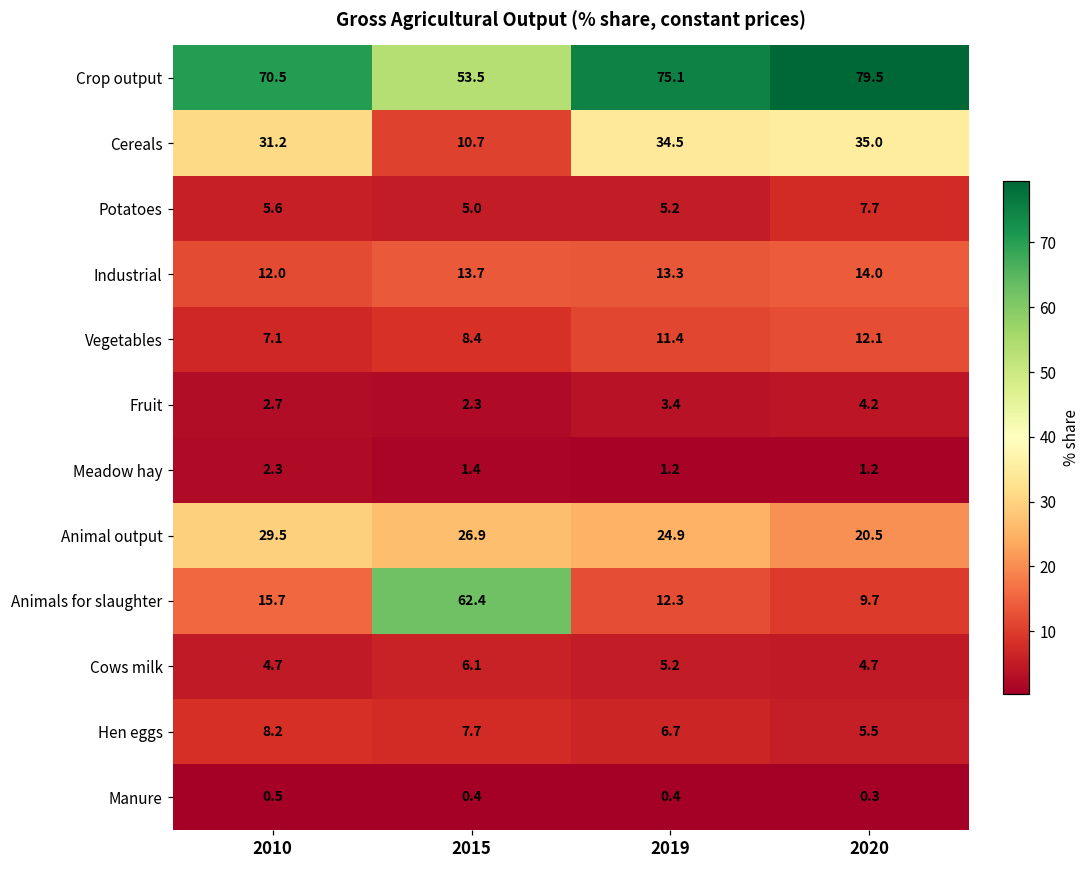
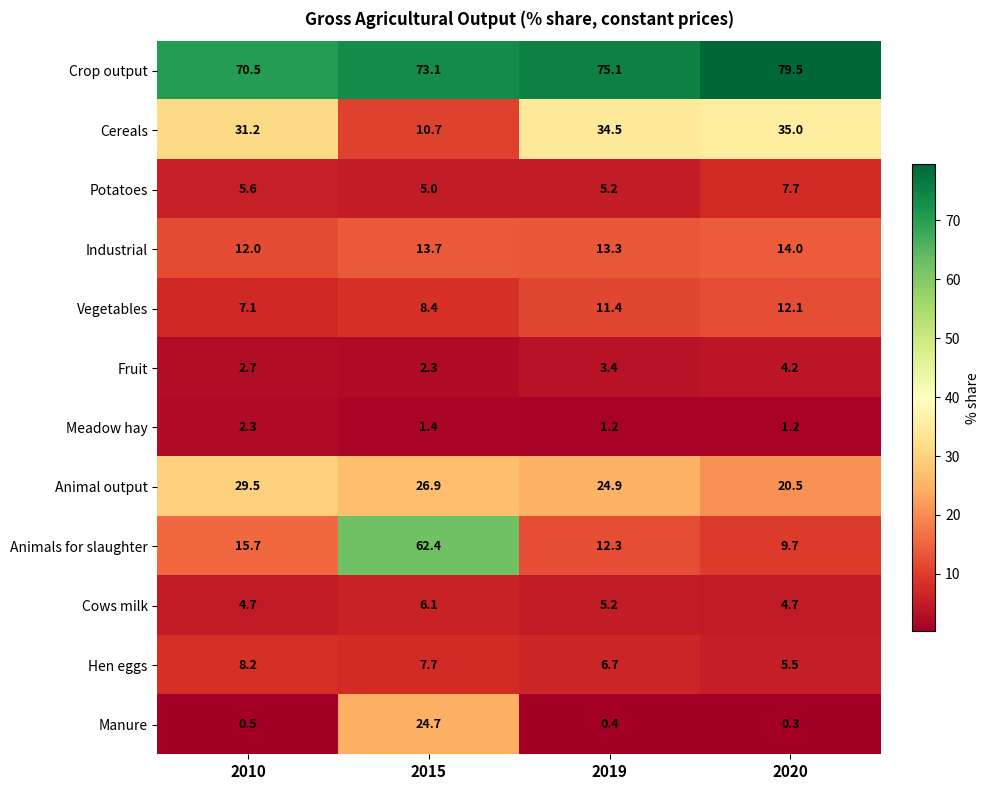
  {
    "Crop output": {
      "2010": 70.5,
-     "2015": 53.5,
+     "2015": 73.1,
      "2019": 75.1,
      "2020": 79.5
    },
    "Cereals": {
      "2010": 31.2,
      "2015": 10.7,
      "2019": 34.5,
      "2020": 35.0
    },
    "Potatoes": {
      "2010": 5.6,
      "2015": 5.0,
      "2019": 5.2,
      "2020": 7.7
    },
    "Industrial": {
      "2010": 12.0,
      "2015": 13.7,
      "2019": 13.3,
      "2020": 14.0
    },
    "Vegetables": {
      "2010": 7.1,
      "2015": 8.4,
      "2019": 11.4,
      "2020": 12.1
    },
    "Fruit": {
      "2010": 2.7,
      "2015": 2.3,
      "2019": 3.4,
      "2020": 4.2
    },
    "Meadow hay": {
      "2010": 2.3,
      "2015": 1.4,
      "2019": 1.2,
      "2020": 1.2
    },
    "Animal output": {
      "2010": 29.5,
      "2015": 26.9,
      "2019": 24.9,
      "2020": 20.5
    },
    "Animals for slaughter": {
      "2010": 15.7,
      "2015": 62.4,
      "2019": 12.3,
      "2020": 9.7
    },
    "Cows milk": {
      "2010": 4.7,
      "2015": 6.1,
      "2019": 5.2,
      "2020": 4.7
    },
    "Hen eggs": {
      "2010": 8.2,
      "2015": 7.7,
      "2019": 6.7,
      "2020": 5.5
    },
    "Manure": {
      "2010": 0.5,
-     "2015": 0.4,
+     "2015": 24.7,
      "2019": 0.4,
      "2020": 0.3
    }
  }
